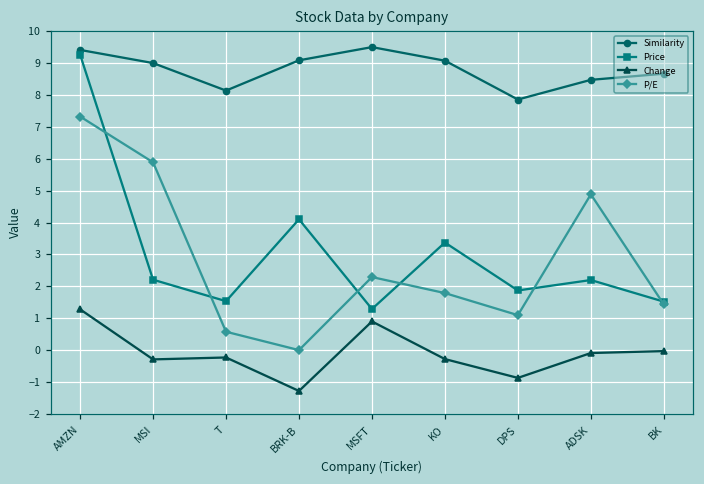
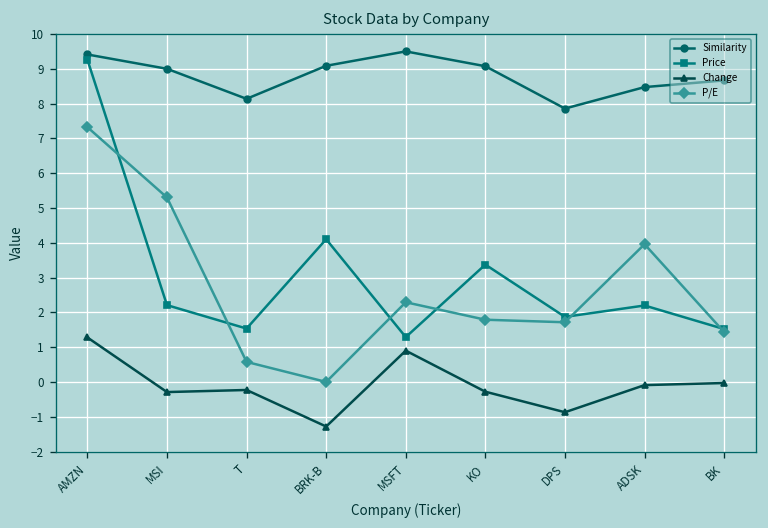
  {
    "P/E": {
      "AMZN": 7.3,
-     "MSI": 5.9,
+     "MSI": 5.3,
      "T": 0.6,
      "BRK-B": 0.0,
      "MSFT": 2.3,
      "KO": 1.8,
-     "DPS": 1.1,
-     "ADSK": 4.9
+     "DPS": 1.7,
+     "ADSK": 4.0
    }
  }
